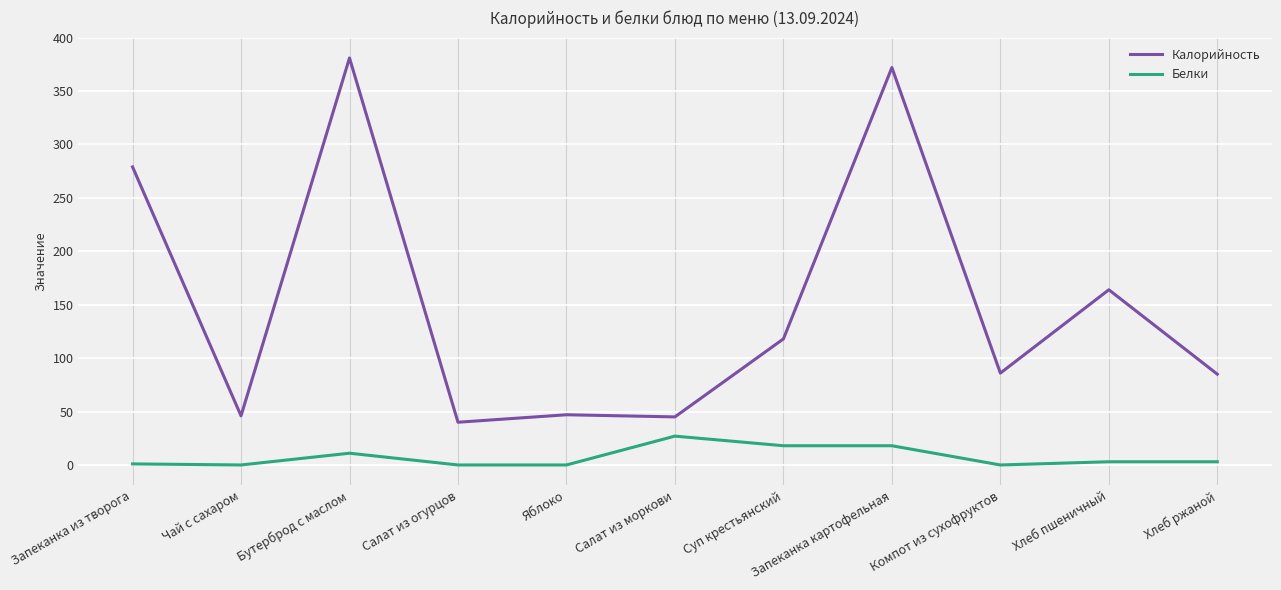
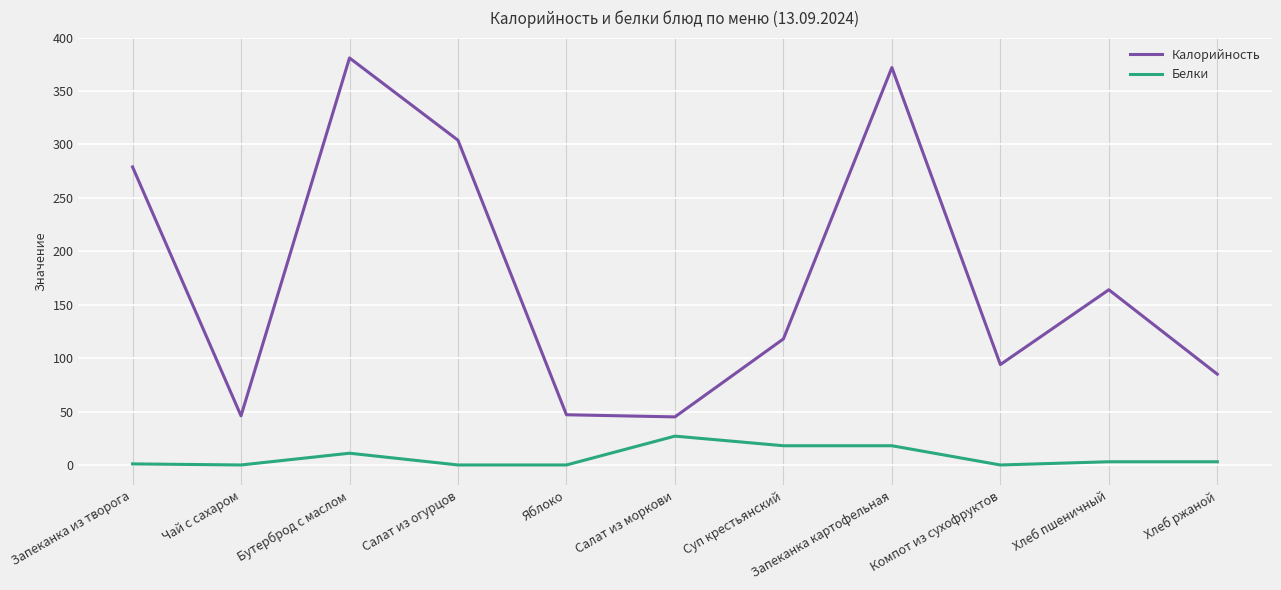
  {
    "Калорийность": {
      "Запеканка из творога": 279,
      "Чай с сахаром": 46,
      "Бутерброд с маслом": 381,
-     "Салат из огурцов": 40,
+     "Салат из огурцов": 304,
      "Яблоко": 47,
      "Салат из моркови": 45,
      "Суп крестьянский": 118,
      "Запеканка картофельная": 372,
-     "Компот из сухофруктов": 86,
+     "Компот из сухофруктов": 94,
      "Хлеб пшеничный": 164,
      "Хлеб ржаной": 85
    },
    "Белки": {
      "Запеканка из творога": 1,
      "Чай с сахаром": 0,
      "Бутерброд с маслом": 11,
      "Салат из огурцов": 0,
      "Яблоко": 0,
      "Салат из моркови": 27,
      "Суп крестьянский": 18,
      "Запеканка картофельная": 18,
      "Компот из сухофруктов": 0,
      "Хлеб пшеничный": 3,
      "Хлеб ржаной": 3
    }
  }
